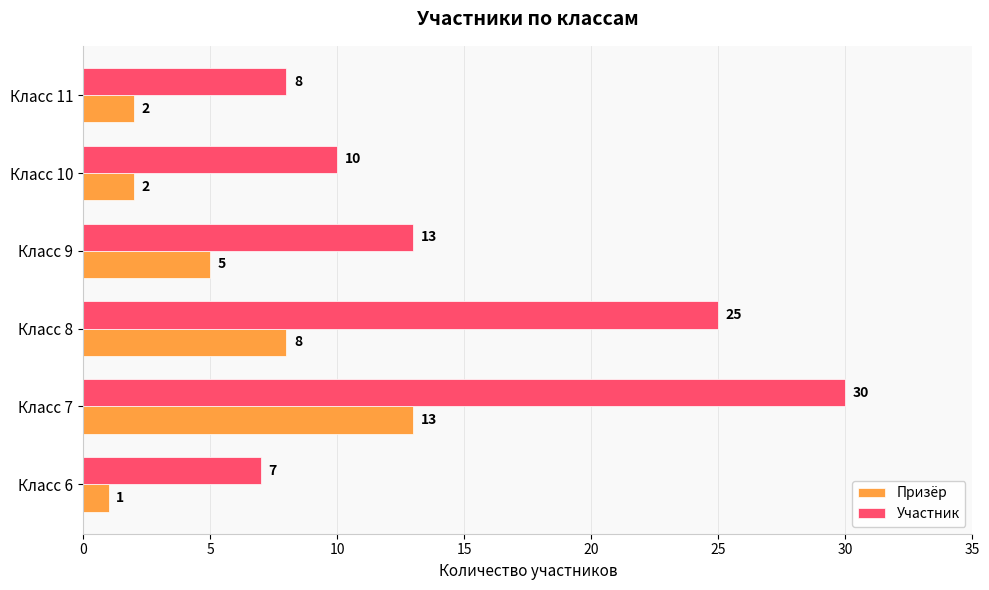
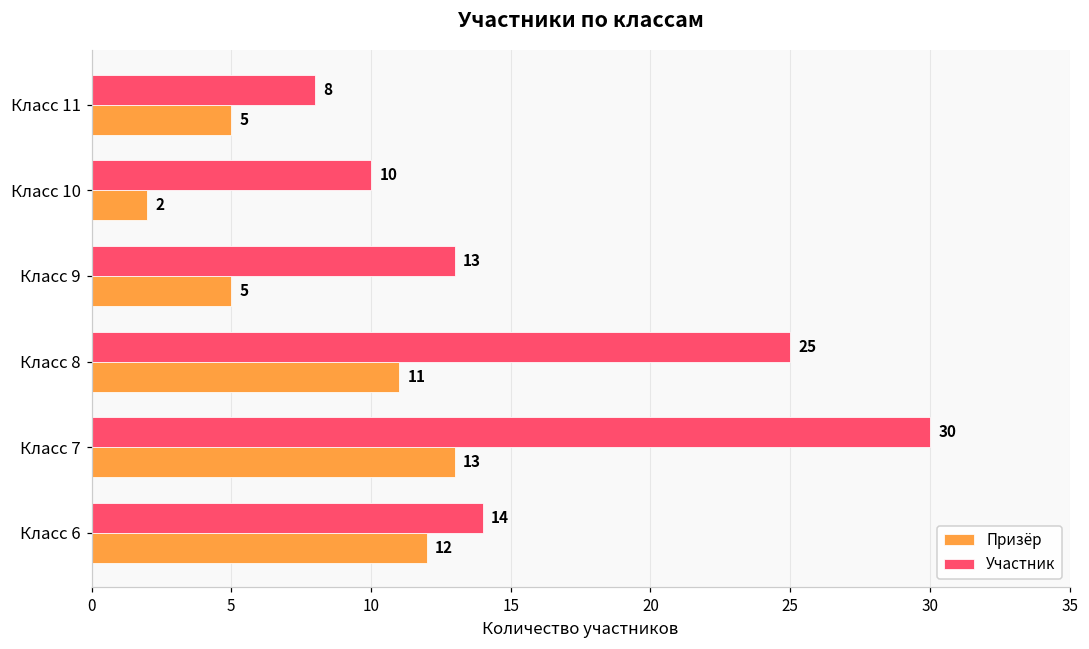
  {
    "Призёр": {
-     "Класс 11": 2,
+     "Класс 11": 5,
      "Класс 10": 2,
      "Класс 9": 5,
-     "Класс 8": 8,
+     "Класс 8": 11,
      "Класс 7": 13,
-     "Класс 6": 1
+     "Класс 6": 12
    },
    "Участник": {
      "Класс 11": 8,
      "Класс 10": 10,
      "Класс 9": 13,
      "Класс 8": 25,
      "Класс 7": 30,
-     "Класс 6": 7
+     "Класс 6": 14
    }
  }
